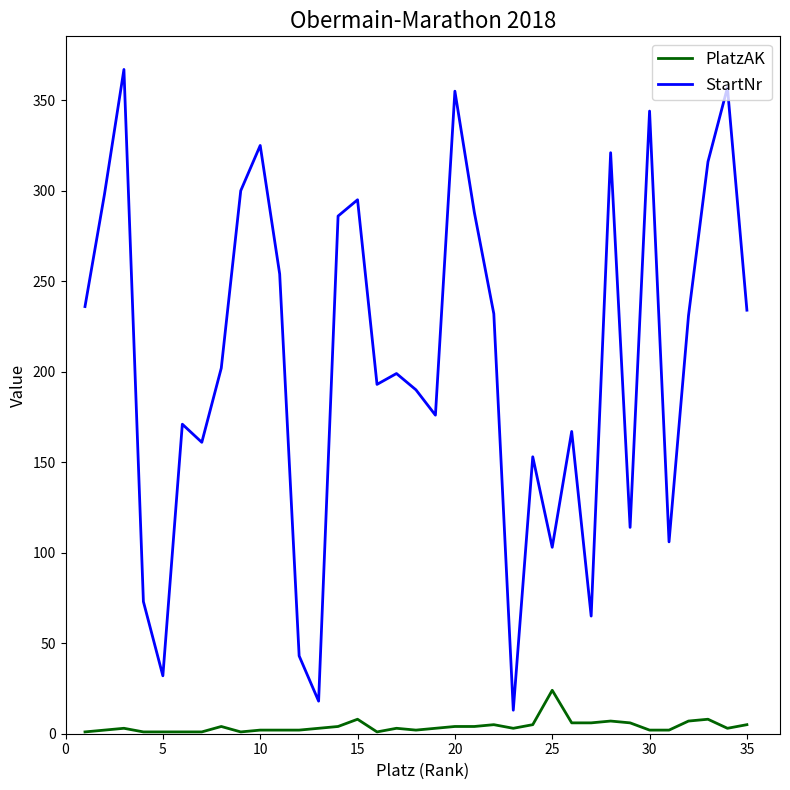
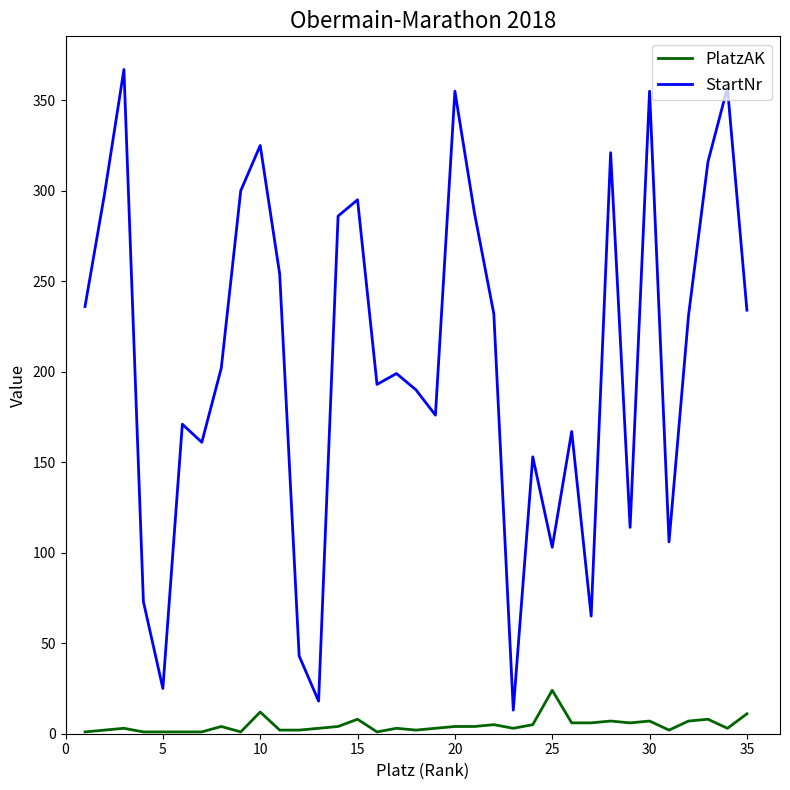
  {
    "PlatzAK": {
      "5": 1,
-     "10": 2,
+     "10": 12,
      "15": 8,
      "20": 4,
      "25": 24,
-     "30": 2,
-     "35": 5
+     "30": 7,
+     "35": 11
    },
    "StartNr": {
-     "5": 32,
+     "5": 25,
      "10": 325,
      "15": 295,
      "20": 355,
      "25": 103,
-     "30": 344,
+     "30": 355,
      "35": 234
    }
  }
